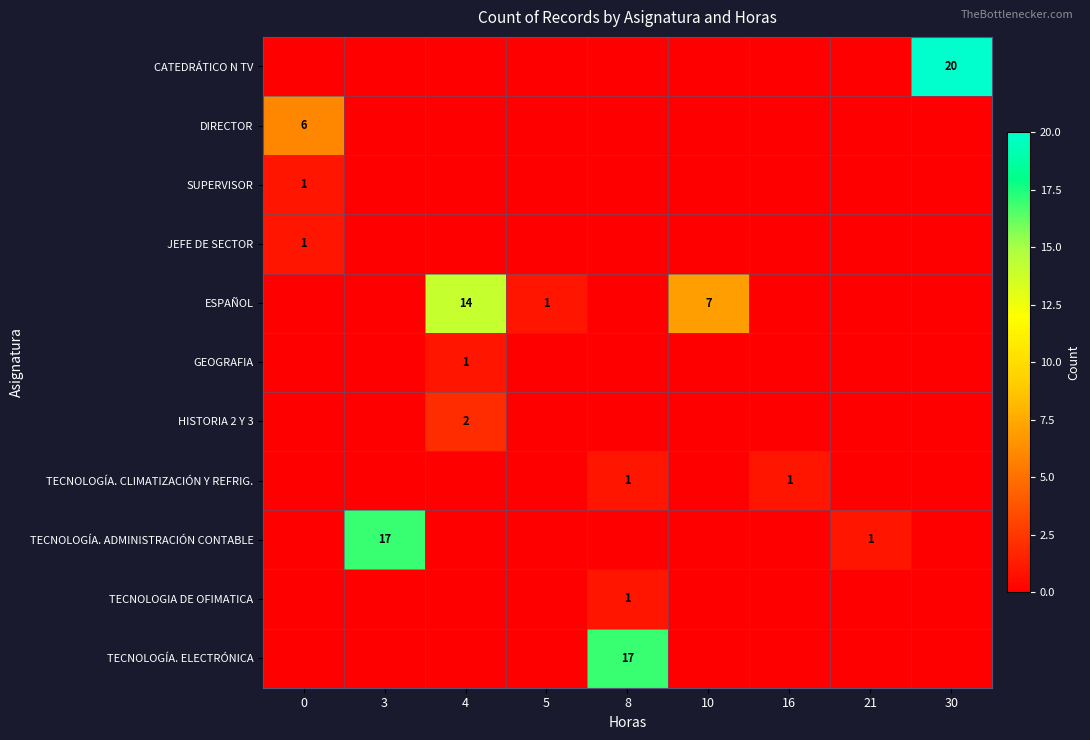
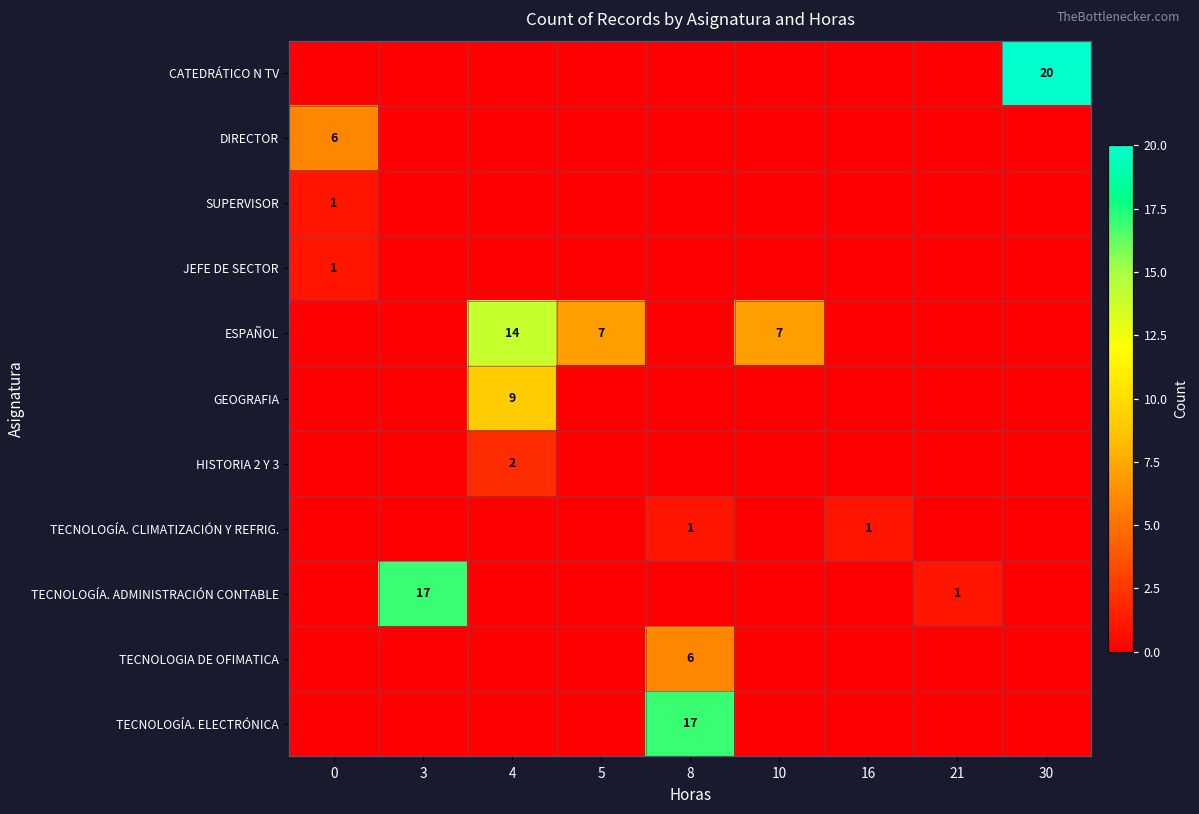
  {
    "CATEDRÁTICO N TV": {
      "30": 20
    },
    "DIRECTOR": {
      "0": 6
    },
    "SUPERVISOR": {
      "0": 1
    },
    "JEFE DE SECTOR": {
      "0": 1
    },
    "ESPAÑOL": {
      "4": 14,
-     "5": 1,
+     "5": 7,
      "10": 7
    },
    "GEOGRAFIA": {
-     "4": 1
+     "4": 9
    },
    "HISTORIA 2 Y 3": {
      "4": 2
    },
    "TECNOLOGÍA. CLIMATIZACIÓN Y REFRIG.": {
      "8": 1,
      "16": 1
    },
    "TECNOLOGÍA. ADMINISTRACIÓN CONTABLE": {
      "3": 17,
      "21": 1
    },
    "TECNOLOGIA DE OFIMATICA": {
-     "8": 1
+     "8": 6
    },
    "TECNOLOGÍA. ELECTRÓNICA": {
      "8": 17
    }
  }
